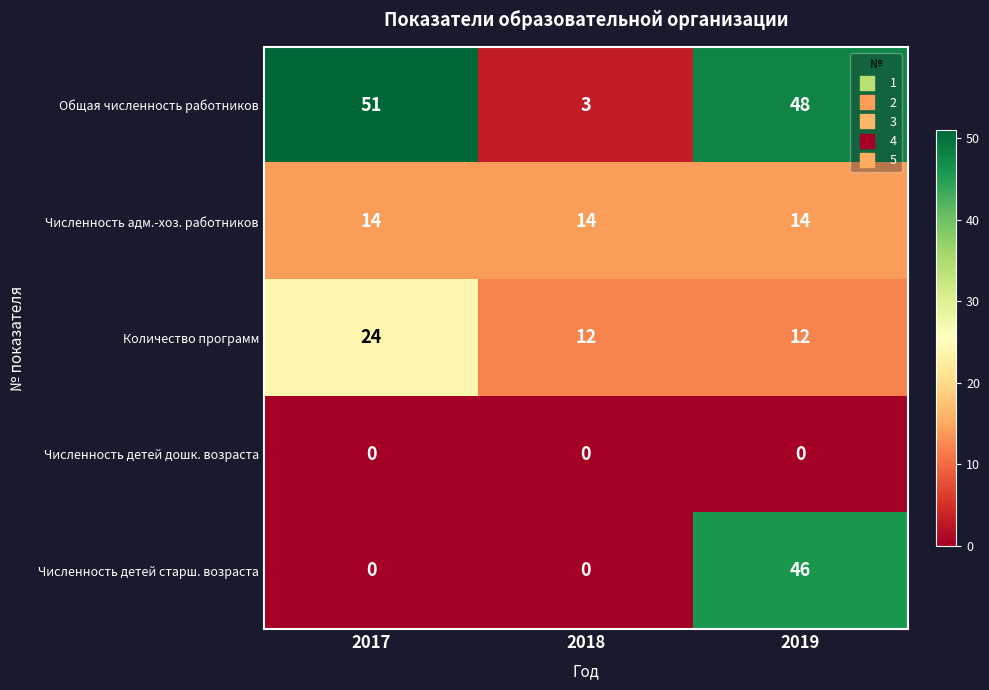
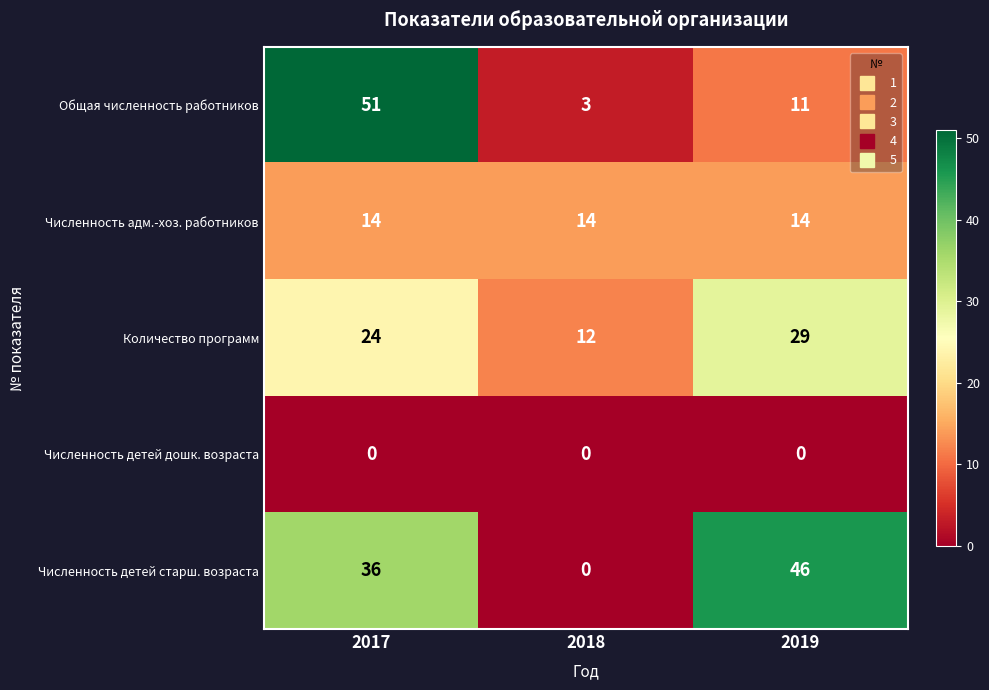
  {
    "Общая численность работников": {
      "2017": 51,
      "2018": 3,
-     "2019": 48
+     "2019": 11
    },
    "Численность адм.-хоз. работников": {
      "2017": 14,
      "2018": 14,
      "2019": 14
    },
    "Количество программ": {
      "2017": 24,
      "2018": 12,
-     "2019": 12
+     "2019": 29
    },
    "Численность детей дошк. возраста": {
      "2017": 0,
      "2018": 0,
      "2019": 0
    },
    "Численность детей старш. возраста": {
-     "2017": 0,
+     "2017": 36,
      "2018": 0,
      "2019": 46
    }
  }
